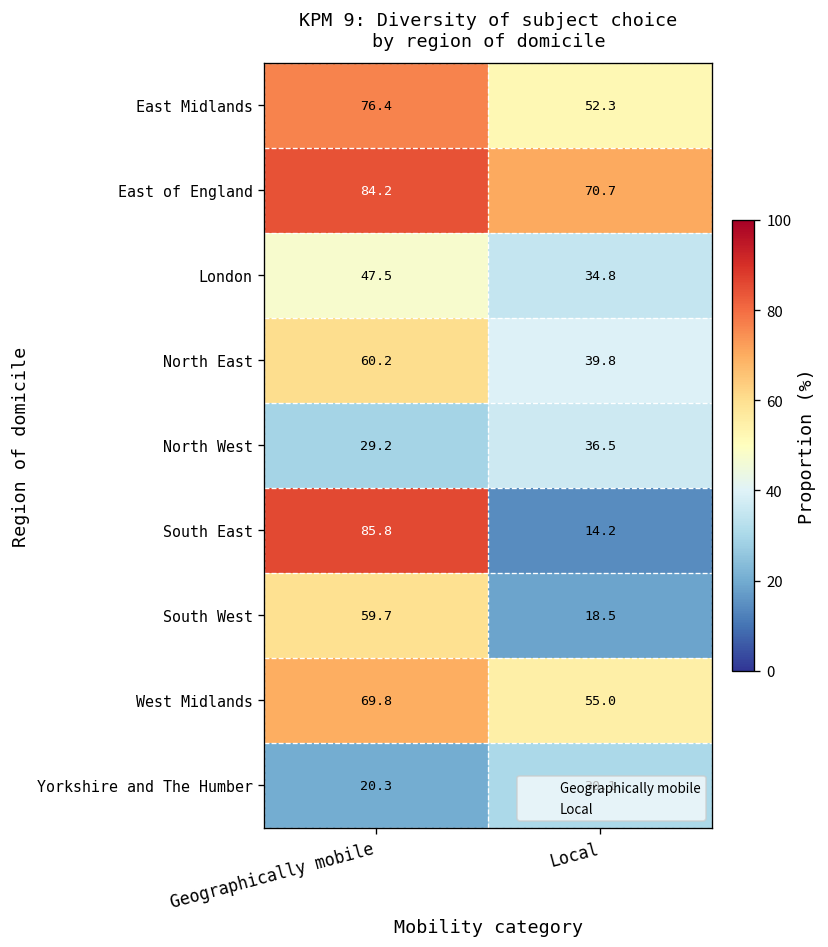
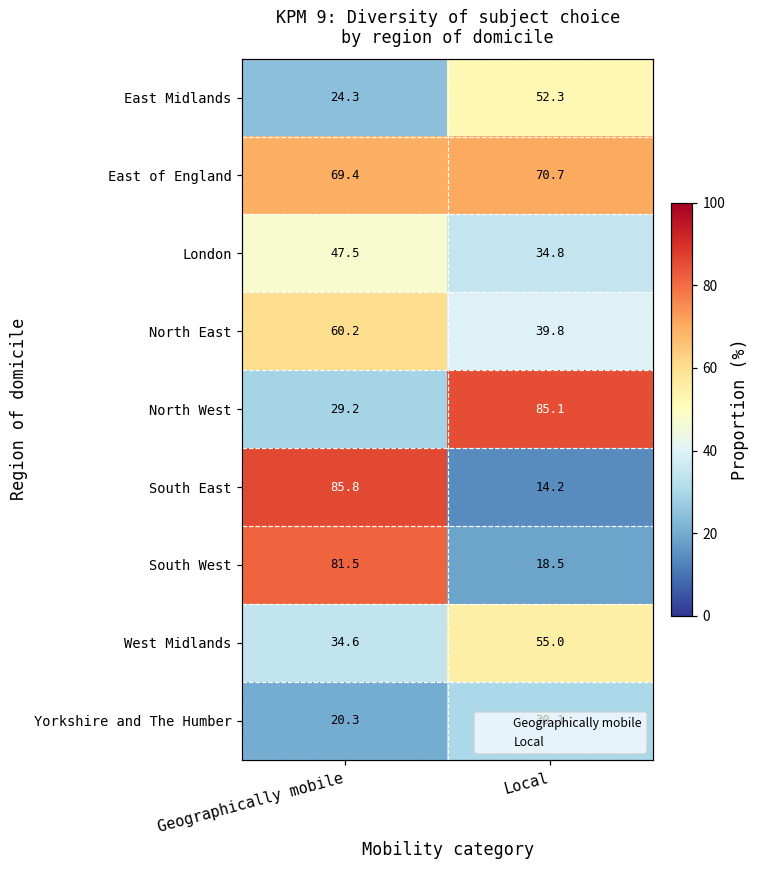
  {
    "East Midlands": {
-     "Geographically mobile": 76.4,
+     "Geographically mobile": 24.3,
      "Local": 52.3
    },
    "East of England": {
-     "Geographically mobile": 84.2,
+     "Geographically mobile": 69.4,
      "Local": 70.7
    },
    "London": {
      "Geographically mobile": 47.5,
      "Local": 34.8
    },
    "North East": {
      "Geographically mobile": 60.2,
      "Local": 39.8
    },
    "North West": {
      "Geographically mobile": 29.2,
-     "Local": 36.5
+     "Local": 85.1
    },
    "South East": {
      "Geographically mobile": 85.8,
      "Local": 14.2
    },
    "South West": {
-     "Geographically mobile": 59.7,
+     "Geographically mobile": 81.5,
      "Local": 18.5
    },
    "West Midlands": {
-     "Geographically mobile": 69.8,
+     "Geographically mobile": 34.6,
      "Local": 55.0
    },
    "Yorkshire and The Humber": {
      "Geographically mobile": 20.3
    }
  }
